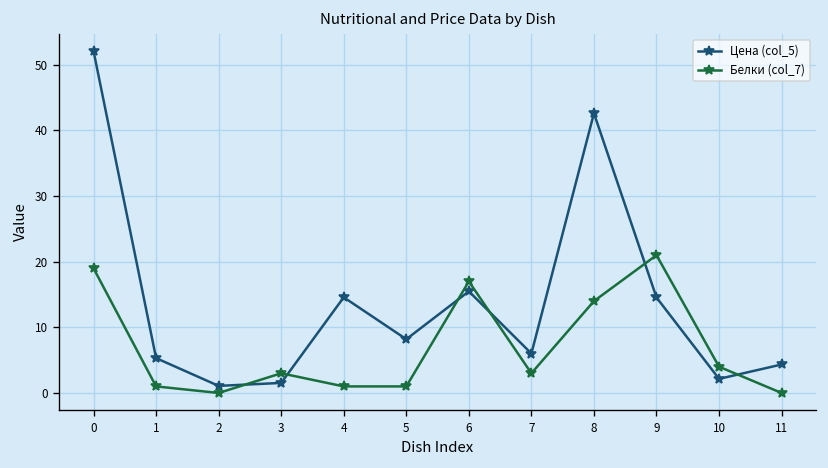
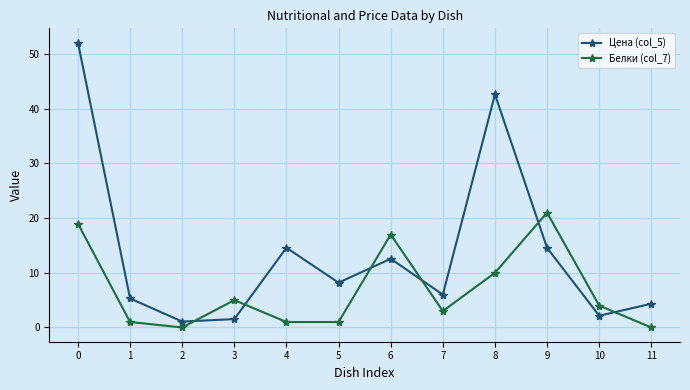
  {
    "Цена (col_5)": {
      "0": 52,
      "1": 5,
      "2": 1,
      "3": 2,
      "4": 15,
      "5": 8,
-     "6": 15,
+     "6": 13,
      "7": 6,
      "8": 43,
      "9": 15,
      "10": 2,
      "11": 4
    },
    "Белки (col_7)": {
      "0": 19,
      "1": 1,
      "2": 0,
-     "3": 3,
+     "3": 5,
      "4": 1,
      "5": 1,
      "6": 17,
      "7": 3,
-     "8": 14,
+     "8": 10,
      "9": 21,
      "10": 4,
      "11": 0
    }
  }
